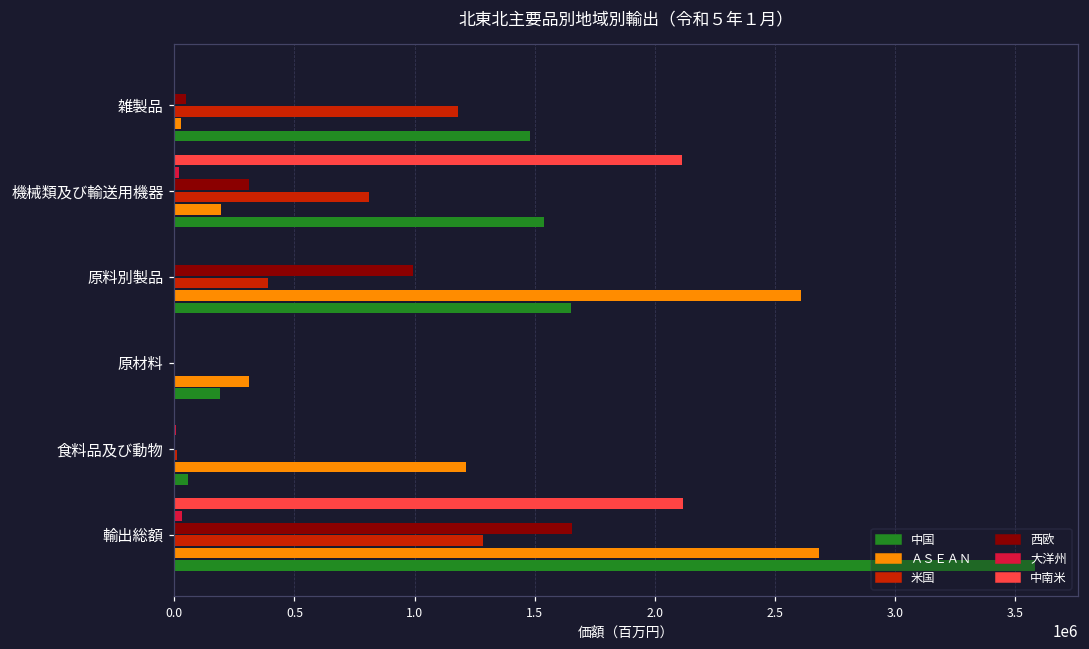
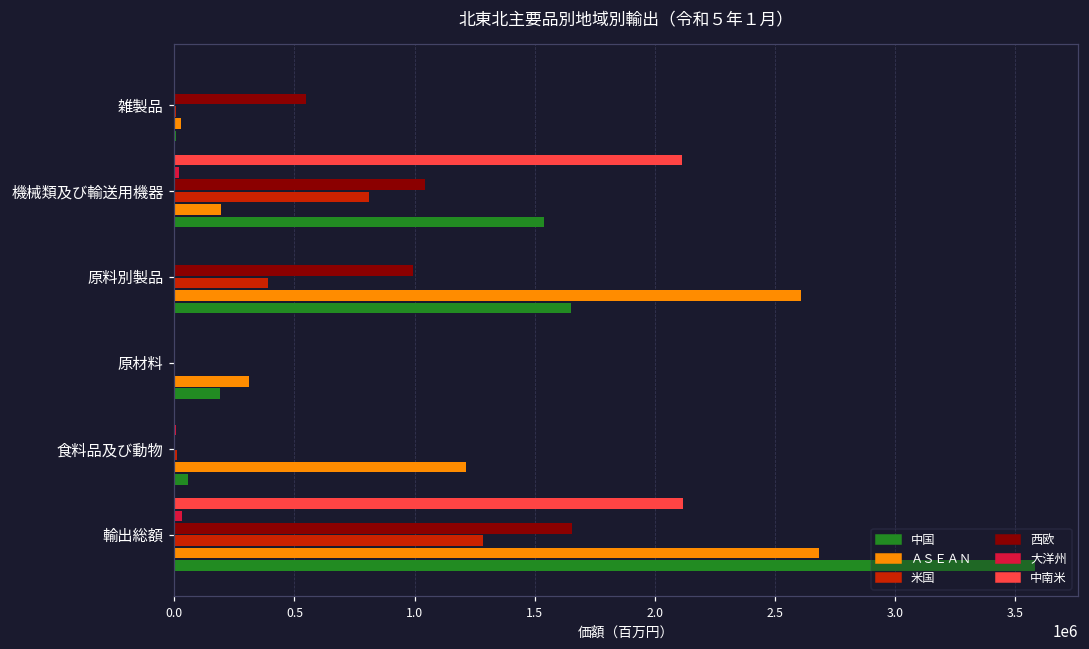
  {
    "中国": {
-     "雑製品": 1480000,
+     "雑製品": 10000,
      "機械類及び輸送用機器": 1540000,
      "原料別製品": 1650000,
      "原材料": 190000,
      "食料品及び動物": 60000
    },
    "ＡＳＥＡＮ": {
      "雑製品": 30000,
      "機械類及び輸送用機器": 200000,
      "原料別製品": 2610000,
      "原材料": 310000,
      "食料品及び動物": 1210000,
      "輸出総額": 2690000
    },
    "米国": {
-     "雑製品": 1180000,
+     "雑製品": 10000,
      "機械類及び輸送用機器": 810000,
      "原料別製品": 390000,
      "原材料": 0,
      "輸出総額": 1280000
    },
    "西欧": {
-     "雑製品": 50000,
-     "機械類及び輸送用機器": 310000,
+     "雑製品": 550000,
+     "機械類及び輸送用機器": 1040000,
      "原料別製品": 990000,
      "原材料": 0,
      "食料品及び動物": 0,
      "輸出総額": 1660000
    }
  }
